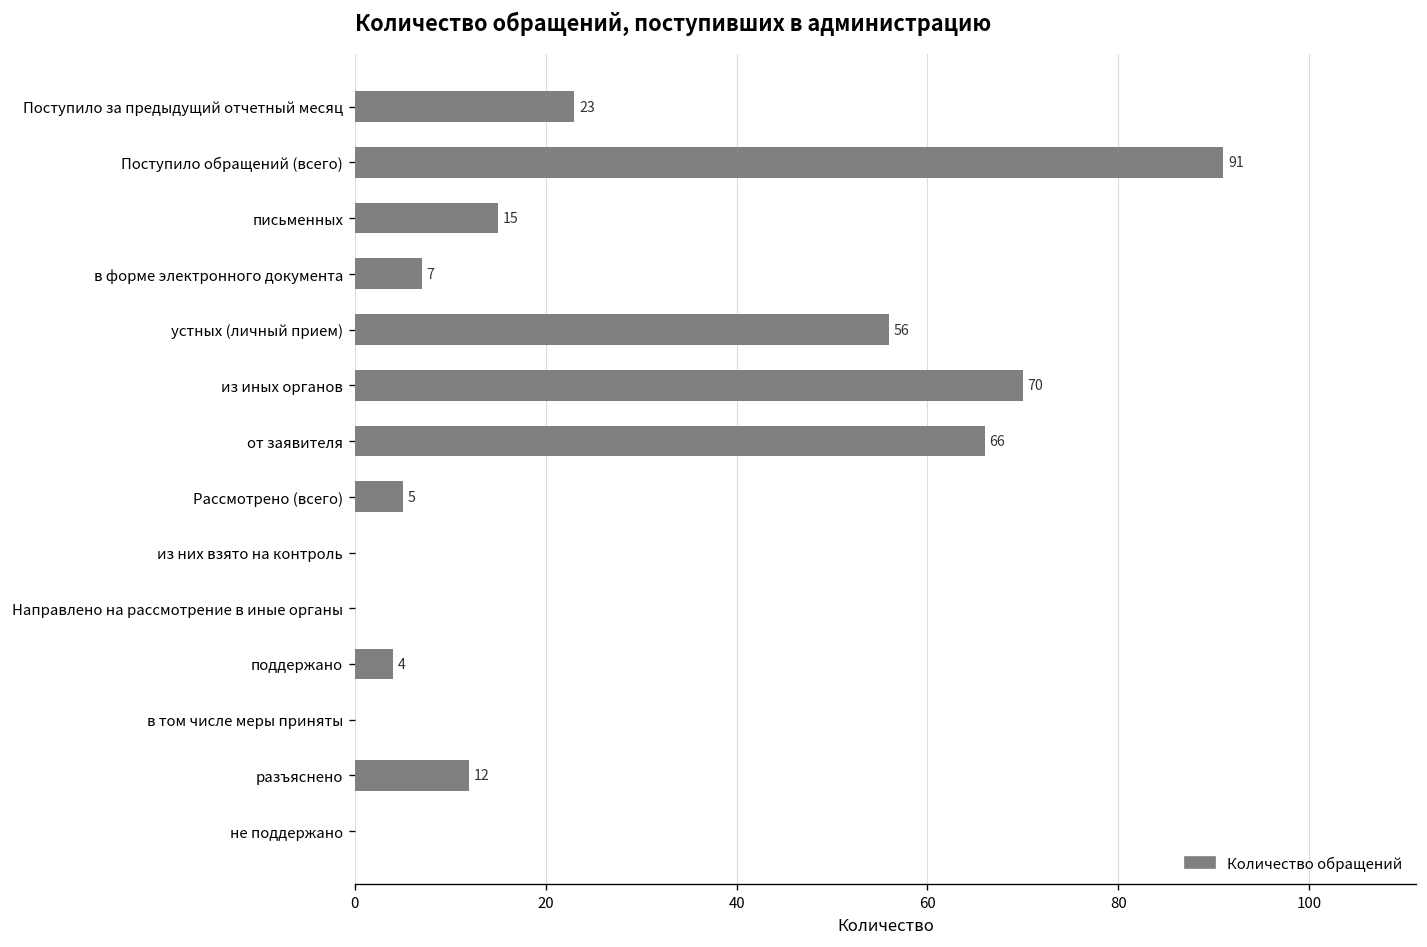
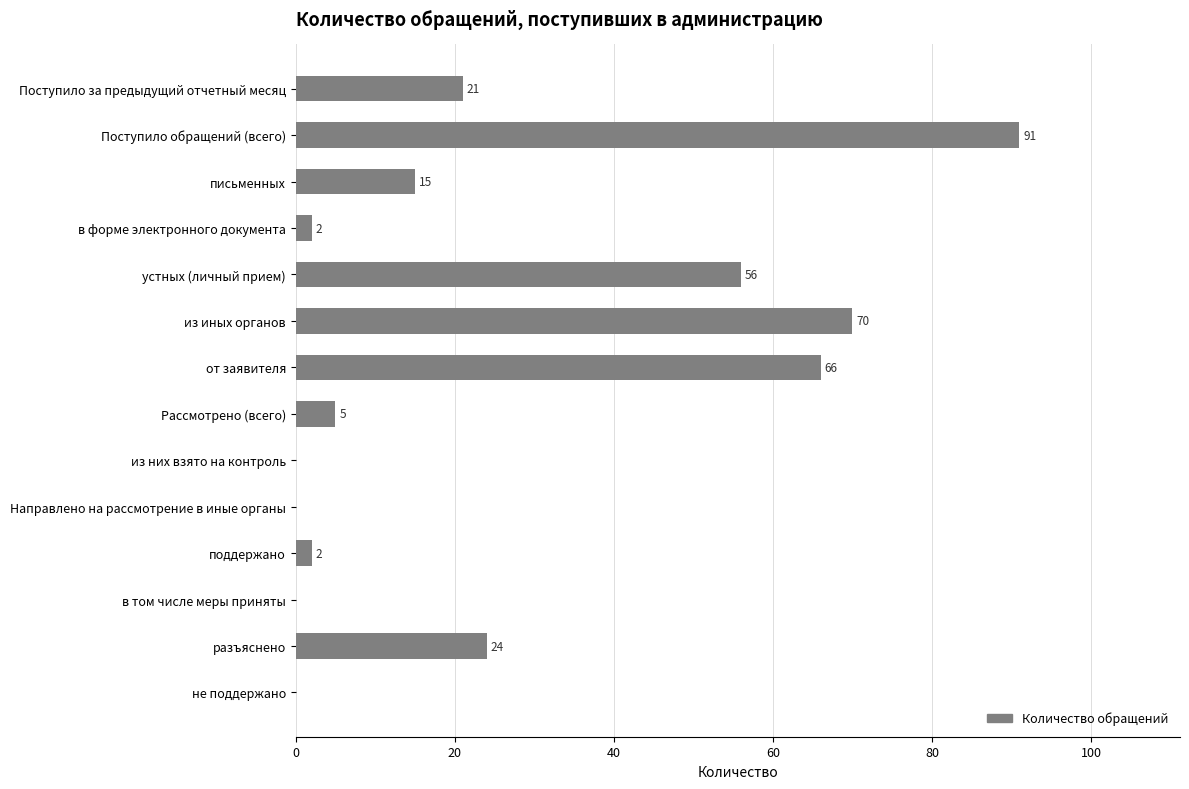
  {
-   "Поступило за предыдущий отчетный месяц": 23,
+   "Поступило за предыдущий отчетный месяц": 21,
    "Поступило обращений (всего)": 91,
    "письменных": 15,
-   "в форме электронного документа": 7,
+   "в форме электронного документа": 2,
    "устных (личный прием)": 56,
    "из иных органов": 70,
    "от заявителя": 66,
    "Рассмотрено (всего)": 5,
-   "поддержано": 4,
-   "разъяснено": 12
+   "поддержано": 2,
+   "разъяснено": 24
  }
